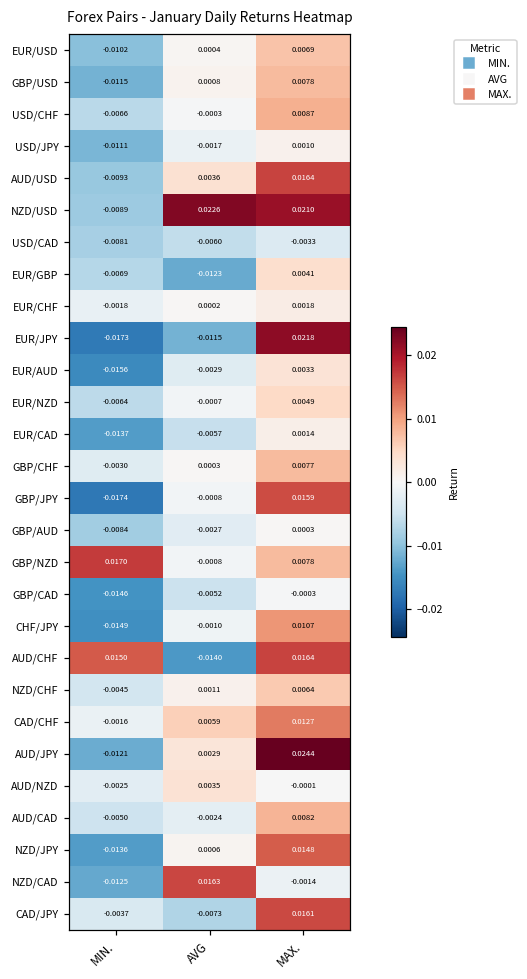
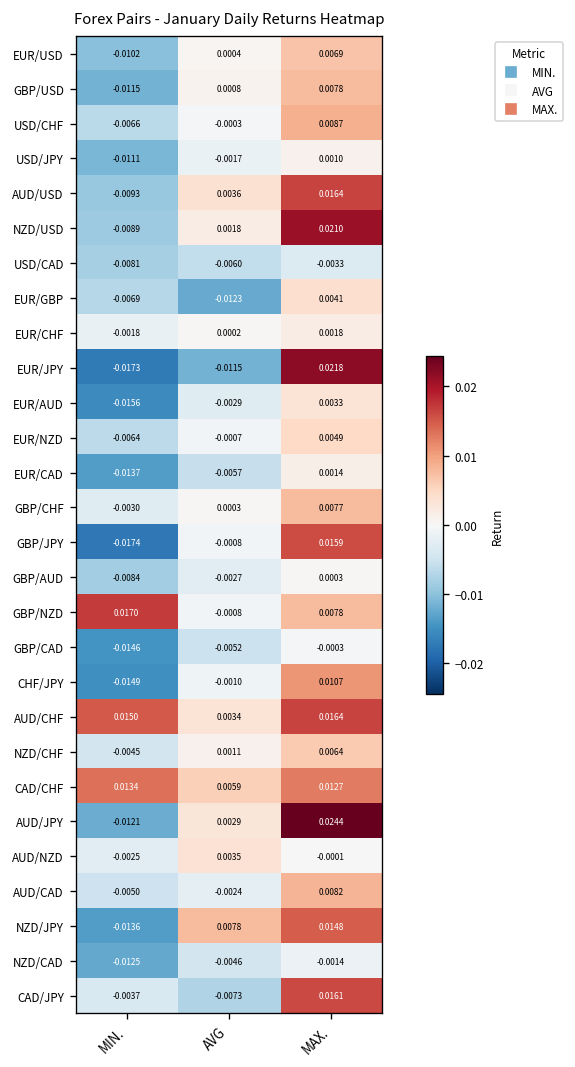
  {
    "EUR/USD": {
      "MIN.": -0.0102,
      "AVG": 0.0004,
      "MAX.": 0.0069
    },
    "GBP/USD": {
      "MIN.": -0.0115,
      "AVG": 0.0008,
      "MAX.": 0.0078
    },
    "USD/CHF": {
      "MIN.": -0.0066,
      "AVG": -0.0003,
      "MAX.": 0.0087
    },
    "USD/JPY": {
      "MIN.": -0.0111,
      "AVG": -0.0017,
      "MAX.": 0.0010
    },
    "AUD/USD": {
      "MIN.": -0.0093,
      "AVG": 0.0036,
      "MAX.": 0.0164
    },
    "NZD/USD": {
      "MIN.": -0.0089,
-     "AVG": 0.0226,
+     "AVG": 0.0018,
      "MAX.": 0.0210
    },
    "USD/CAD": {
      "MIN.": -0.0081,
      "AVG": -0.0060,
      "MAX.": -0.0033
    },
    "EUR/GBP": {
      "MIN.": -0.0069,
      "AVG": -0.0123,
      "MAX.": 0.0041
    },
    "EUR/CHF": {
      "MIN.": -0.0018,
      "AVG": 0.0002,
      "MAX.": 0.0018
    },
    "EUR/JPY": {
      "MIN.": -0.0173,
      "AVG": -0.0115,
      "MAX.": 0.0218
    },
    "EUR/AUD": {
      "MIN.": -0.0156,
      "AVG": -0.0029,
      "MAX.": 0.0033
    },
    "EUR/NZD": {
      "MIN.": -0.0064,
      "AVG": -0.0007,
      "MAX.": 0.0049
    },
    "EUR/CAD": {
      "MIN.": -0.0137,
      "AVG": -0.0057,
      "MAX.": 0.0014
    },
    "GBP/CHF": {
      "MIN.": -0.0030,
      "AVG": 0.0003,
      "MAX.": 0.0077
    },
    "GBP/JPY": {
      "MIN.": -0.0174,
      "AVG": -0.0008,
      "MAX.": 0.0159
    },
    "GBP/AUD": {
      "MIN.": -0.0084,
      "AVG": -0.0027,
      "MAX.": 0.0003
    },
    "GBP/NZD": {
      "MIN.": 0.0170,
      "AVG": -0.0008,
      "MAX.": 0.0078
    },
    "GBP/CAD": {
      "MIN.": -0.0146,
      "AVG": -0.0052,
      "MAX.": -0.0003
    },
    "CHF/JPY": {
      "MIN.": -0.0149,
      "AVG": -0.0010,
      "MAX.": 0.0107
    },
    "AUD/CHF": {
      "MIN.": 0.0150,
-     "AVG": -0.0140,
+     "AVG": 0.0034,
      "MAX.": 0.0164
    },
    "NZD/CHF": {
      "MIN.": -0.0045,
      "AVG": 0.0011,
      "MAX.": 0.0064
    },
    "CAD/CHF": {
-     "MIN.": -0.0016,
+     "MIN.": 0.0134,
      "AVG": 0.0059,
      "MAX.": 0.0127
    },
    "AUD/JPY": {
      "MIN.": -0.0121,
      "AVG": 0.0029,
      "MAX.": 0.0244
    },
    "AUD/NZD": {
      "MIN.": -0.0025,
      "AVG": 0.0035,
      "MAX.": -0.0001
    },
    "AUD/CAD": {
      "MIN.": -0.0050,
      "AVG": -0.0024,
      "MAX.": 0.0082
    },
    "NZD/JPY": {
      "MIN.": -0.0136,
-     "AVG": 0.0006,
+     "AVG": 0.0078,
      "MAX.": 0.0148
    },
    "NZD/CAD": {
      "MIN.": -0.0125,
-     "AVG": 0.0163,
+     "AVG": -0.0046,
      "MAX.": -0.0014
    },
    "CAD/JPY": {
      "MIN.": -0.0037,
      "AVG": -0.0073,
      "MAX.": 0.0161
    }
  }
